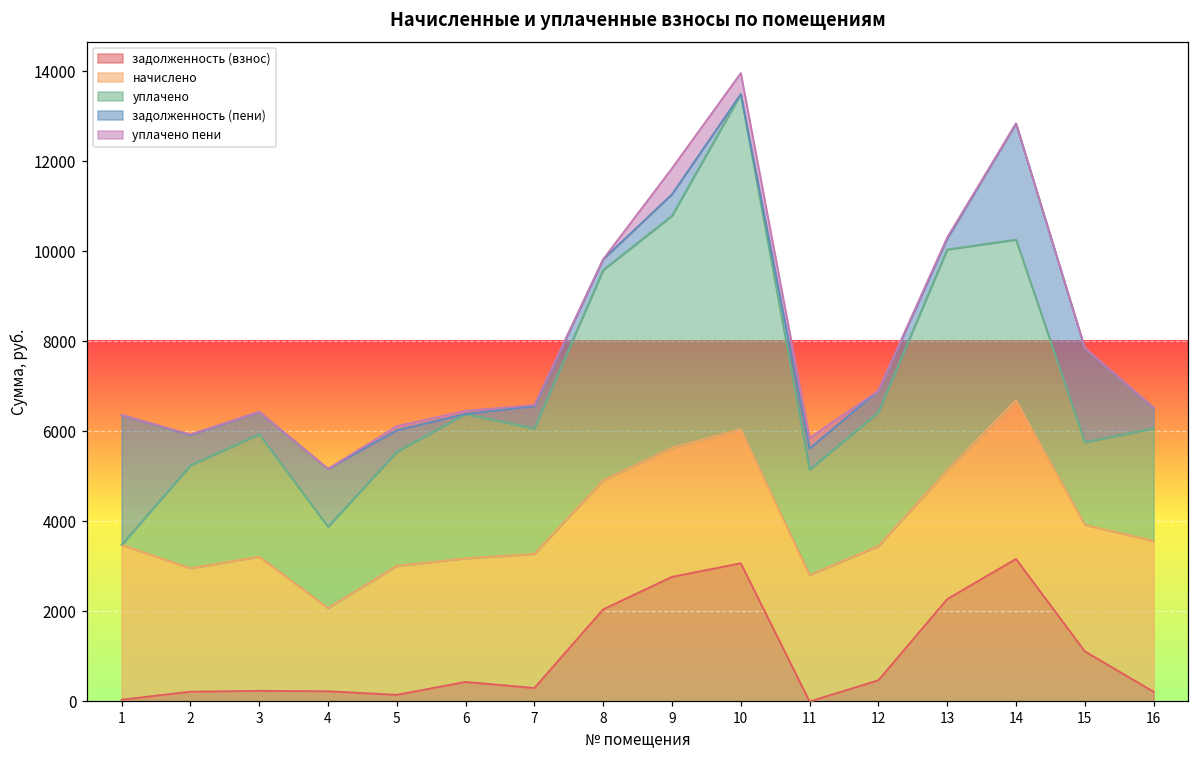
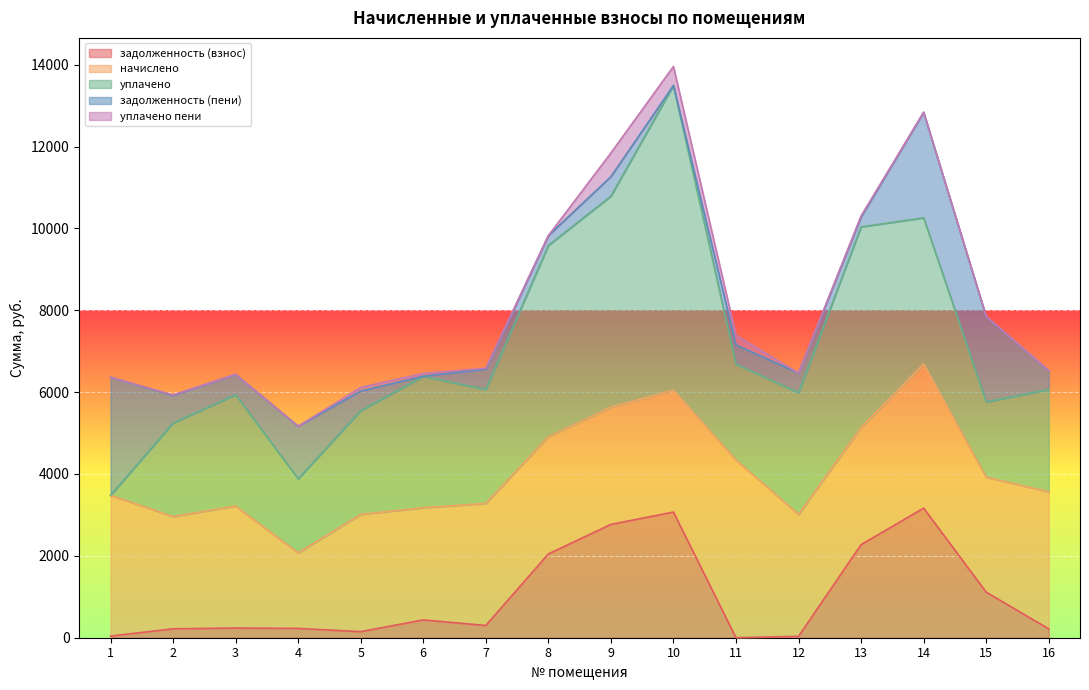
  {
    "задолженность (взнос)": {
      "1": 0,
      "2": 200,
      "3": 200,
      "4": 200,
      "5": 100,
      "6": 400,
      "7": 300,
      "8": 2000,
      "9": 2800,
      "10": 3100,
      "11": 0,
-     "12": 500,
+     "12": 0,
      "13": 2300,
      "14": 3200,
      "15": 1100,
      "16": 200
    },
    "начислено": {
      "2": 2700,
      "3": 3000,
      "4": 1800,
      "5": 2900,
      "6": 2700,
      "7": 3000,
      "8": 2900,
      "9": 2900,
      "10": 3000,
-     "11": 2800,
+     "11": 4300,
      "12": 3000,
      "13": 2900,
      "14": 3500,
      "15": 2800,
      "16": 3300
    },
    "уплачено пени": {
      "5": 100,
      "6": 100,
      "9": 600,
      "10": 500,
      "11": 200
    }
  }
